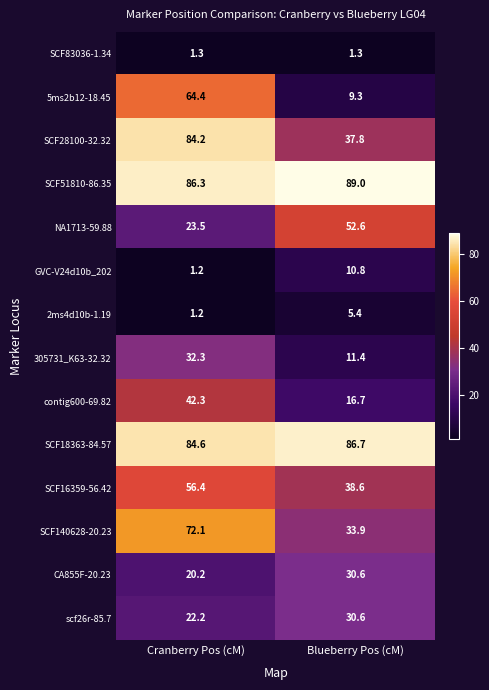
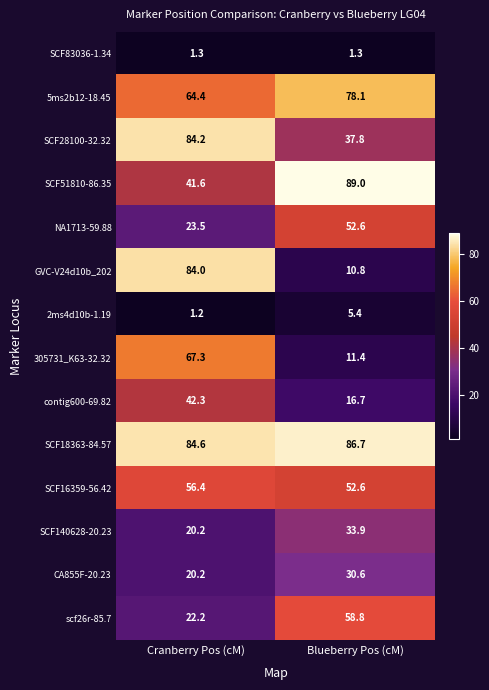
  {
    "SCF83036-1.34": {
      "Cranberry Pos (cM)": 1.3,
      "Blueberry Pos (cM)": 1.3
    },
    "5ms2b12-18.45": {
      "Cranberry Pos (cM)": 64.4,
-     "Blueberry Pos (cM)": 9.3
+     "Blueberry Pos (cM)": 78.1
    },
    "SCF28100-32.32": {
      "Cranberry Pos (cM)": 84.2,
      "Blueberry Pos (cM)": 37.8
    },
    "SCF51810-86.35": {
-     "Cranberry Pos (cM)": 86.3,
+     "Cranberry Pos (cM)": 41.6,
      "Blueberry Pos (cM)": 89.0
    },
    "NA1713-59.88": {
      "Cranberry Pos (cM)": 23.5,
      "Blueberry Pos (cM)": 52.6
    },
    "GVC-V24d10b_202": {
-     "Cranberry Pos (cM)": 1.2,
+     "Cranberry Pos (cM)": 84.0,
      "Blueberry Pos (cM)": 10.8
    },
    "2ms4d10b-1.19": {
      "Cranberry Pos (cM)": 1.2,
      "Blueberry Pos (cM)": 5.4
    },
    "305731_K63-32.32": {
-     "Cranberry Pos (cM)": 32.3,
+     "Cranberry Pos (cM)": 67.3,
      "Blueberry Pos (cM)": 11.4
    },
    "contig600-69.82": {
      "Cranberry Pos (cM)": 42.3,
      "Blueberry Pos (cM)": 16.7
    },
    "SCF18363-84.57": {
      "Cranberry Pos (cM)": 84.6,
      "Blueberry Pos (cM)": 86.7
    },
    "SCF16359-56.42": {
      "Cranberry Pos (cM)": 56.4,
-     "Blueberry Pos (cM)": 38.6
+     "Blueberry Pos (cM)": 52.6
    },
    "SCF140628-20.23": {
-     "Cranberry Pos (cM)": 72.1,
+     "Cranberry Pos (cM)": 20.2,
      "Blueberry Pos (cM)": 33.9
    },
    "CA855F-20.23": {
      "Cranberry Pos (cM)": 20.2,
      "Blueberry Pos (cM)": 30.6
    },
    "scf26r-85.7": {
      "Cranberry Pos (cM)": 22.2,
-     "Blueberry Pos (cM)": 30.6
+     "Blueberry Pos (cM)": 58.8
    }
  }
